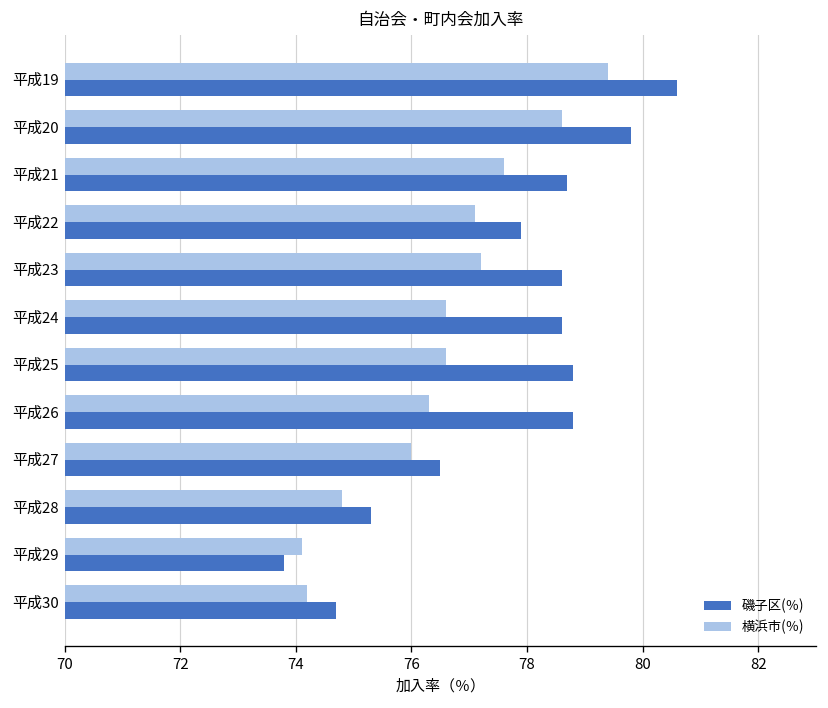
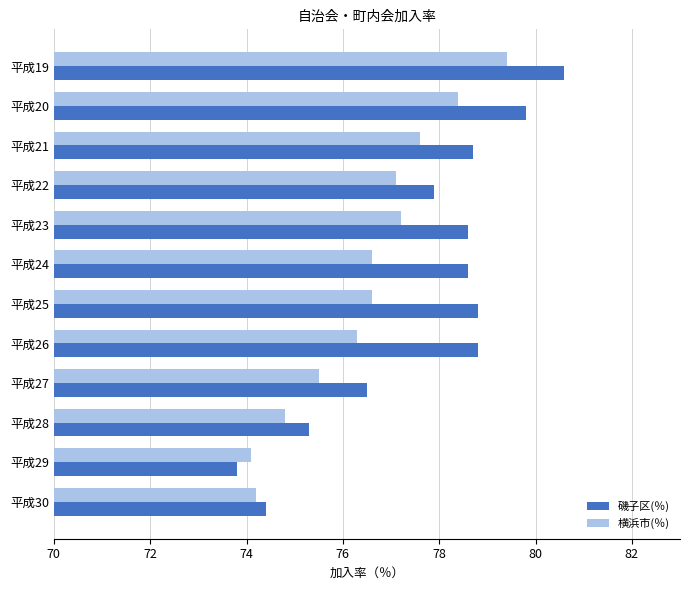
  {
    "磯子区(％)": {
      "平成19": 80.6,
      "平成20": 79.8,
      "平成21": 78.7,
      "平成22": 77.9,
      "平成23": 78.6,
      "平成24": 78.6,
      "平成25": 78.8,
      "平成26": 78.8,
      "平成27": 76.5,
      "平成28": 75.3,
      "平成29": 73.8,
-     "平成30": 74.7
+     "平成30": 74.4
    },
    "横浜市(％)": {
      "平成19": 79.4,
-     "平成20": 78.6,
+     "平成20": 78.4,
      "平成21": 77.6,
      "平成22": 77.1,
      "平成23": 77.2,
      "平成24": 76.6,
      "平成25": 76.6,
      "平成26": 76.3,
-     "平成27": 76.0,
+     "平成27": 75.5,
      "平成28": 74.8,
      "平成29": 74.1,
      "平成30": 74.2
    }
  }
